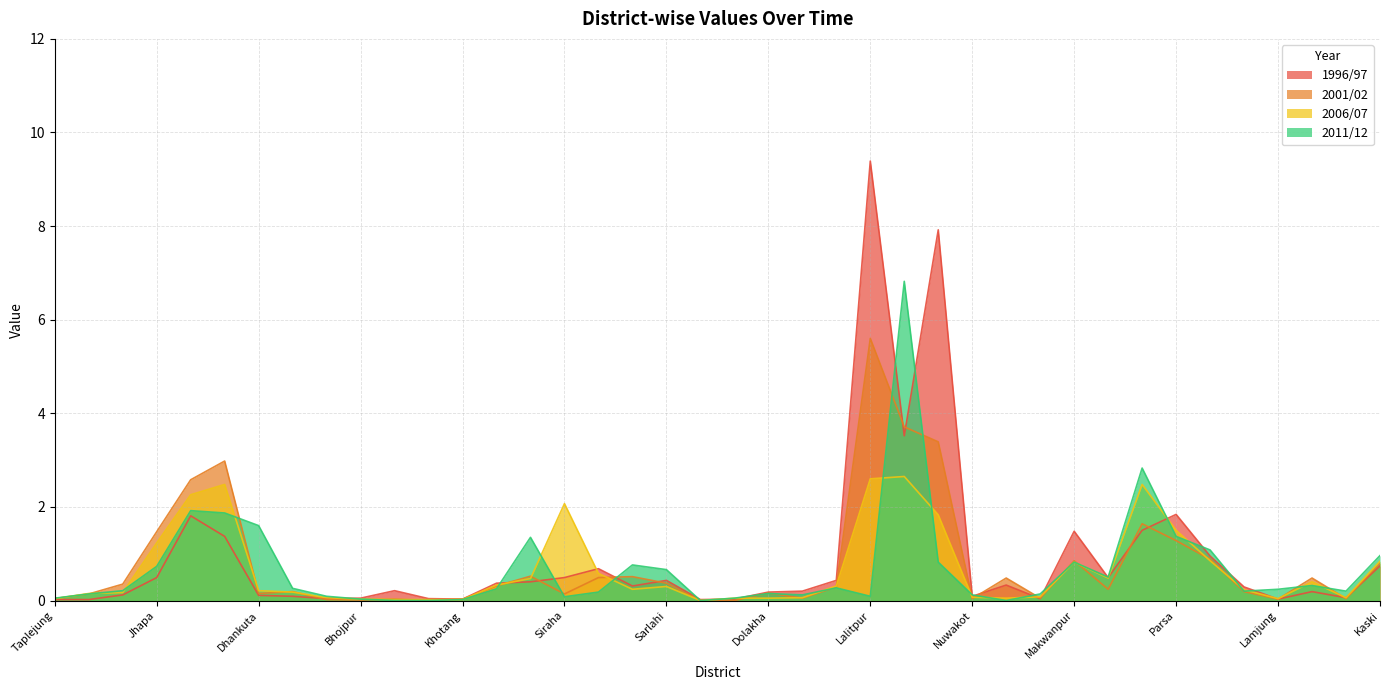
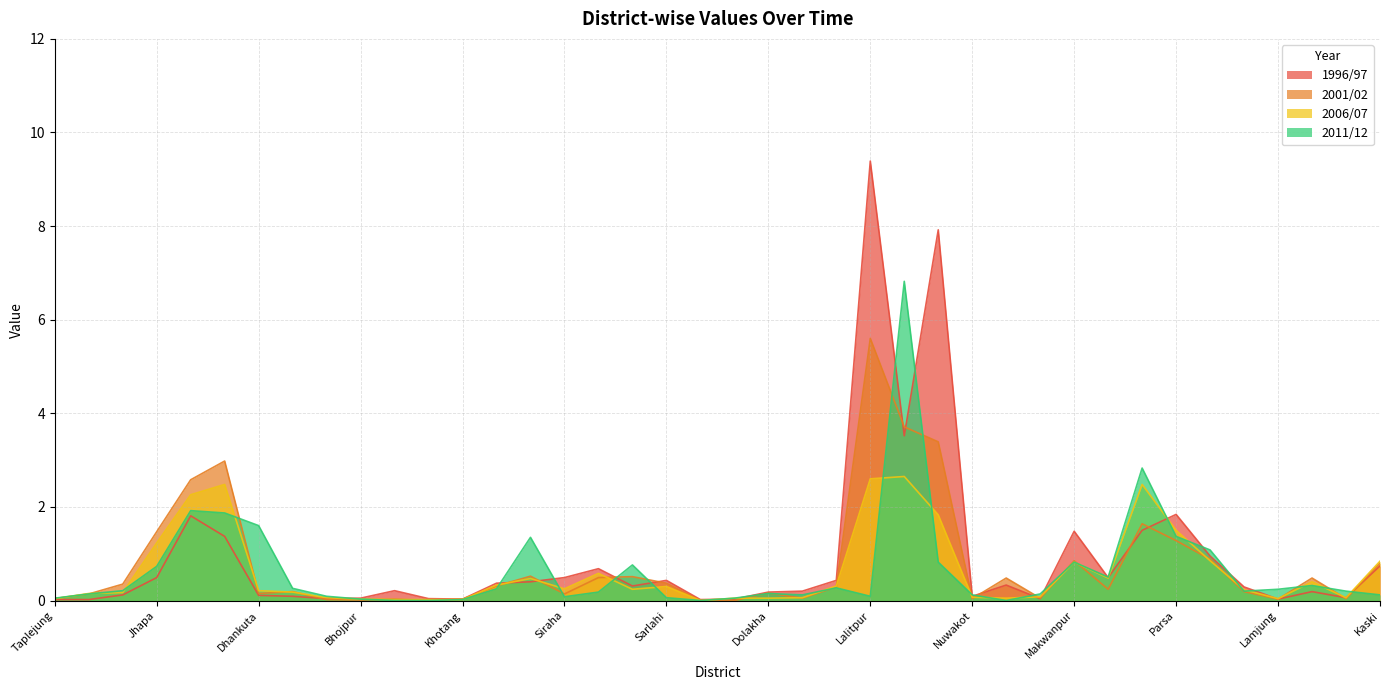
  {
    "2006/07": {
      "Jhapa": 1.2,
      "Dhankuta": 0.2,
-     "Siraha": 2.1,
+     "Siraha": 0.3,
      "Sarlahi": 0.3,
      "Dolakha": 0.1,
      "Lalitpur": 2.6,
      "Parsa": 1.5
    },
    "2011/12": {
      "Jhapa": 0.7,
      "Dhankuta": 1.6,
      "Siraha": 0.1,
-     "Sarlahi": 0.7,
+     "Sarlahi": 0.1,
      "Lalitpur": 0.1,
      "Parsa": 1.4,
      "Lamjung": 0.2,
-     "Kaski": 1.0
+     "Kaski": 0.1
    }
  }
